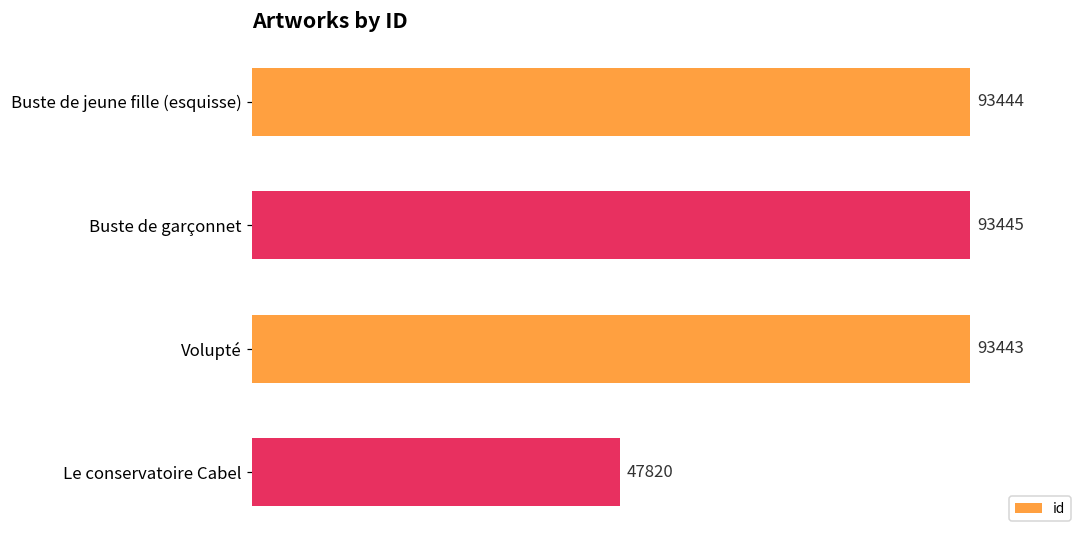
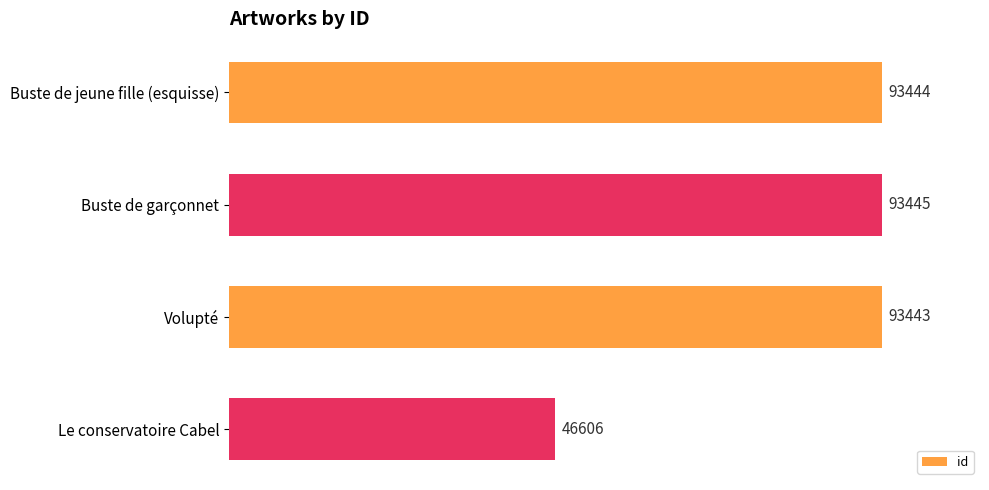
  {
    "Buste de jeune fille (esquisse)": 93444,
    "Buste de garçonnet": 93445,
    "Volupté": 93443,
-   "Le conservatoire Cabel": 47820
+   "Le conservatoire Cabel": 46606
  }
